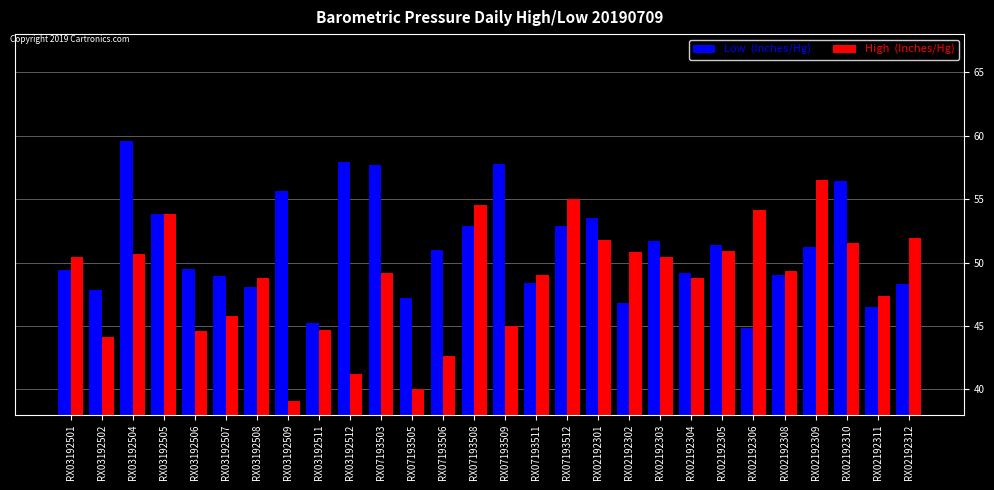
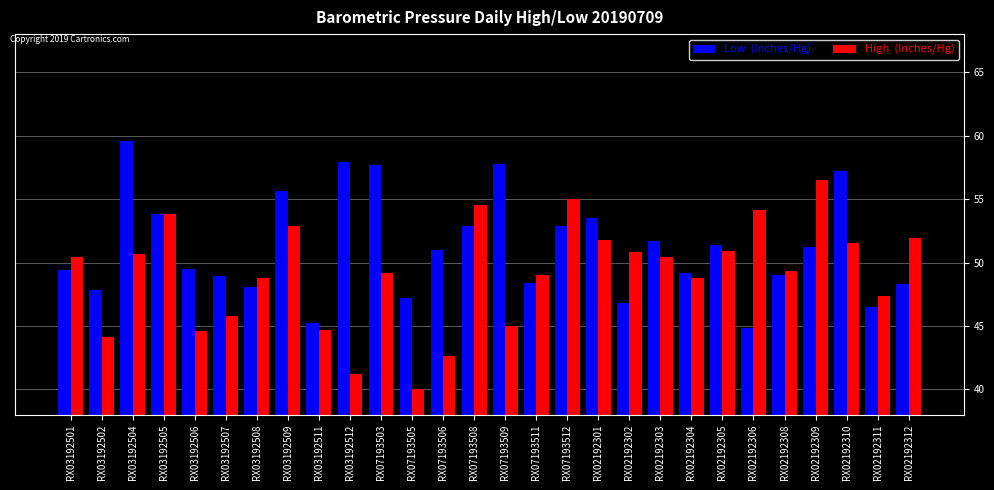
  {
    "Low (Inches/Hg)": {
      "RX03192501": 49.4,
      "RX03192502": 47.8,
      "RX03192504": 59.6,
      "RX03192505": 53.8,
      "RX03192506": 49.5,
      "RX03192507": 48.9,
      "RX03192508": 48.1,
      "RX03192509": 55.6,
      "RX03192511": 45.2,
      "RX03192512": 57.9,
      "RX07193503": 57.7,
      "RX07193505": 47.2,
      "RX07193506": 51.0,
      "RX07193508": 52.9,
      "RX07193509": 57.8,
      "RX07193511": 48.4,
      "RX07193512": 52.9,
      "RX02192301": 53.5,
      "RX02192302": 46.8,
      "RX02192303": 51.7,
      "RX02192304": 49.2,
      "RX02192305": 51.4,
      "RX02192306": 44.8,
      "RX02192308": 49.0,
      "RX02192309": 51.2,
-     "RX02192310": 56.4,
+     "RX02192310": 57.2,
      "RX02192311": 46.5,
      "RX02192312": 48.3
    },
    "High (Inches/Hg)": {
      "RX03192501": 50.4,
      "RX03192502": 44.1,
      "RX03192504": 50.7,
      "RX03192505": 53.8,
      "RX03192506": 44.6,
      "RX03192507": 45.8,
      "RX03192508": 48.8,
-     "RX03192509": 39.1,
+     "RX03192509": 52.9,
      "RX03192511": 44.7,
      "RX03192512": 41.2,
      "RX07193503": 49.2,
      "RX07193505": 40.0,
      "RX07193506": 42.6,
      "RX07193508": 54.5,
      "RX07193509": 45.0,
      "RX07193511": 49.0,
      "RX07193512": 55.0,
      "RX02192301": 51.8,
      "RX02192302": 50.8,
      "RX02192303": 50.4,
      "RX02192304": 48.8,
      "RX02192305": 50.9,
      "RX02192306": 54.1,
      "RX02192308": 49.3,
      "RX02192309": 56.5,
      "RX02192310": 51.5,
      "RX02192311": 47.4,
      "RX02192312": 51.9
    }
  }
